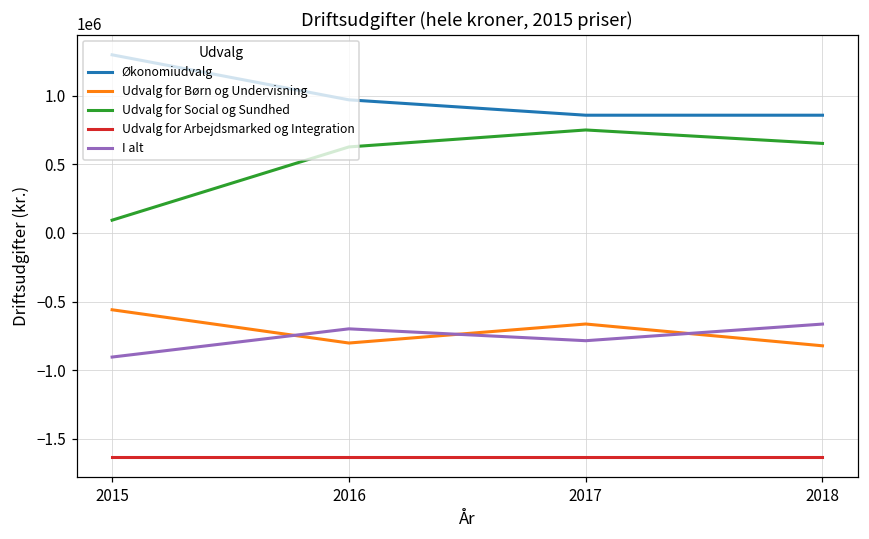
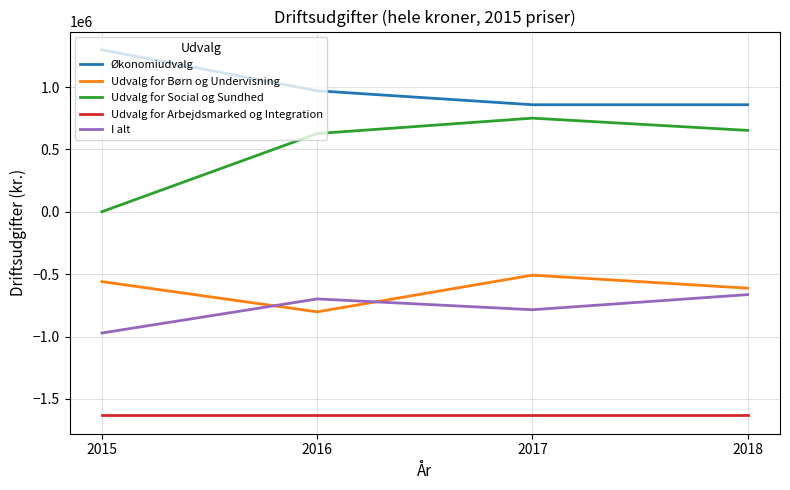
  {
    "Økonomiudvalg": {
      "2017": 860000,
      "2018": 860000
    },
    "Udvalg for Børn og Undervisning": {
      "2015": -560000,
      "2016": -800000,
-     "2017": -660000,
-     "2018": -820000
+     "2017": -510000,
+     "2018": -610000
    },
    "Udvalg for Social og Sundhed": {
-     "2015": 90000,
+     "2015": 0,
      "2017": 750000,
      "2018": 650000
    },
    "Udvalg for Arbejdsmarked og Integration": {
      "2015": -1630000,
      "2016": -1630000,
      "2017": -1630000,
      "2018": -1630000
    },
    "I alt": {
-     "2015": -900000,
+     "2015": -970000,
      "2016": -700000,
      "2017": -780000,
      "2018": -660000
    }
  }
